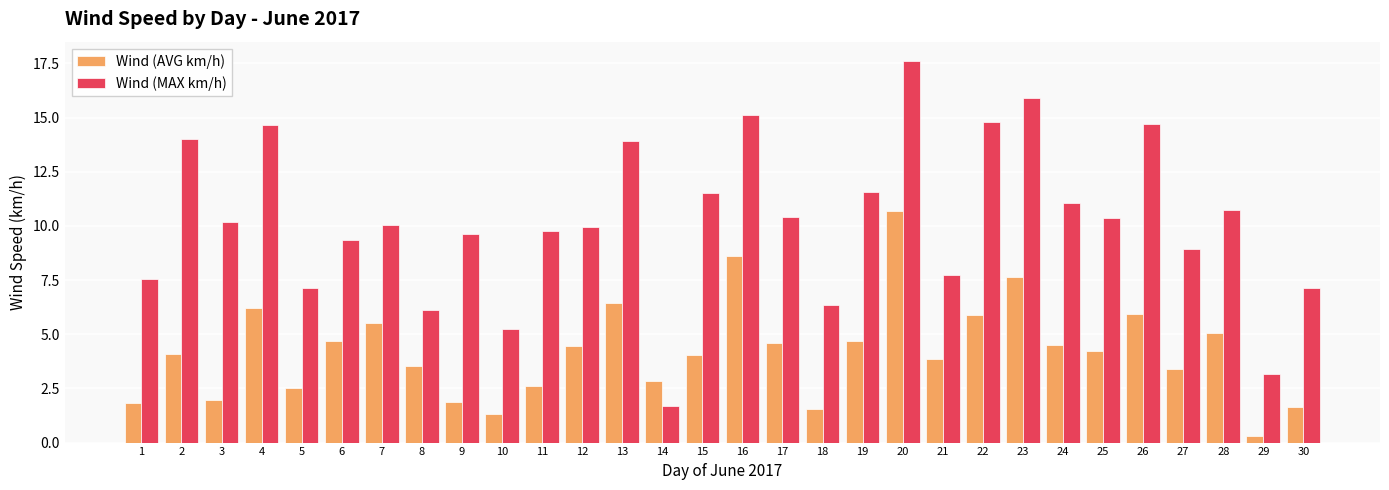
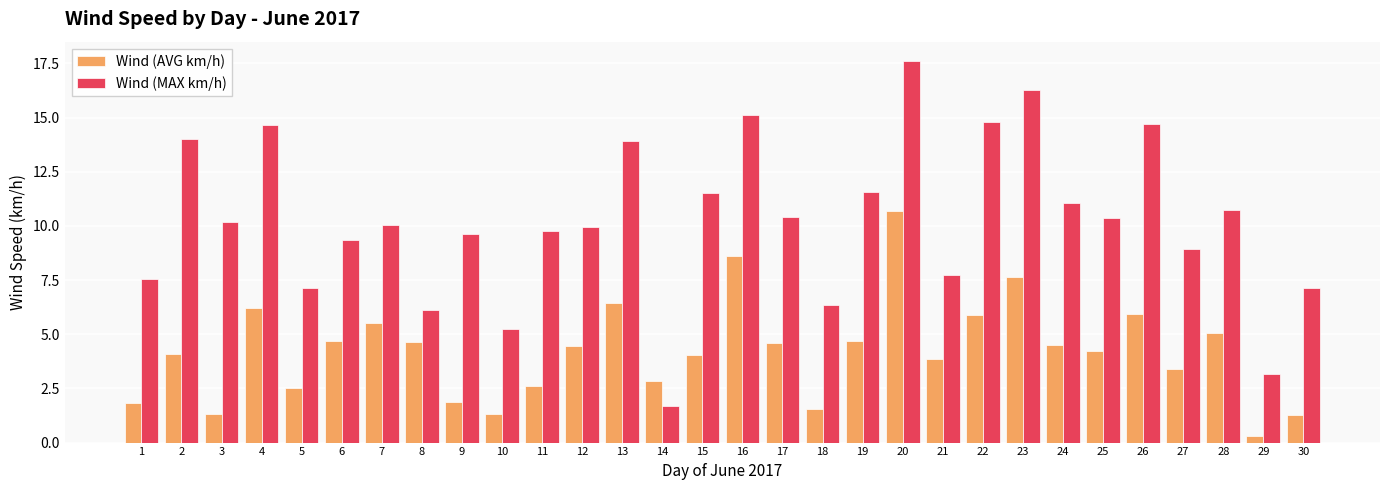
  {
    "Wind (AVG km/h)": {
      "1": 1.8,
      "2": 4.1,
-     "3": 2.0,
+     "3": 1.3,
      "4": 6.2,
      "5": 2.5,
      "6": 4.7,
      "7": 5.5,
-     "8": 3.5,
+     "8": 4.7,
      "9": 1.9,
      "10": 1.3,
      "11": 2.6,
      "12": 4.5,
      "13": 6.4,
      "14": 2.8,
      "15": 4.0,
      "16": 8.6,
      "17": 4.6,
      "18": 1.5,
      "19": 4.7,
      "20": 10.7,
      "21": 3.9,
      "22": 5.9,
      "23": 7.7,
      "24": 4.5,
      "25": 4.2,
      "26": 6.0,
      "27": 3.4,
      "28": 5.1,
      "29": 0.3,
-     "30": 1.7
+     "30": 1.3
    },
    "Wind (MAX km/h)": {
      "1": 7.5,
      "2": 14.0,
      "3": 10.2,
      "4": 14.7,
      "5": 7.1,
      "6": 9.4,
      "7": 10.1,
      "8": 6.1,
      "9": 9.6,
      "10": 5.3,
      "11": 9.8,
      "12": 9.9,
      "13": 13.9,
      "14": 1.7,
      "15": 11.5,
      "16": 15.1,
      "17": 10.4,
      "18": 6.4,
      "19": 11.6,
      "20": 17.6,
      "21": 7.7,
      "22": 14.8,
-     "23": 15.9,
+     "23": 16.3,
      "24": 11.1,
      "25": 10.4,
      "26": 14.7,
      "27": 8.9,
      "28": 10.7,
      "29": 3.2,
      "30": 7.1
    }
  }
